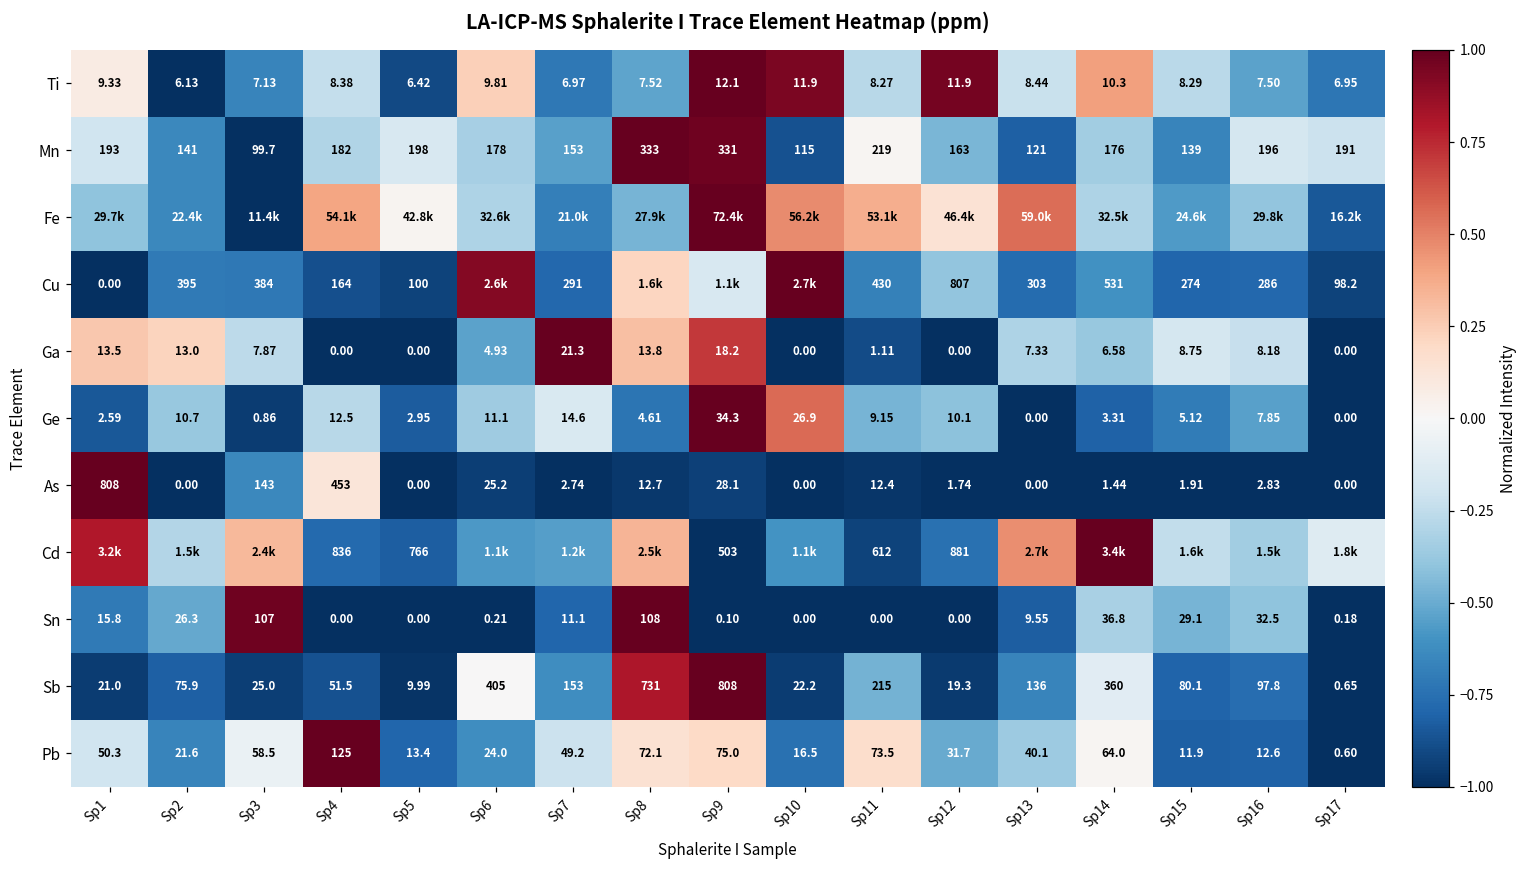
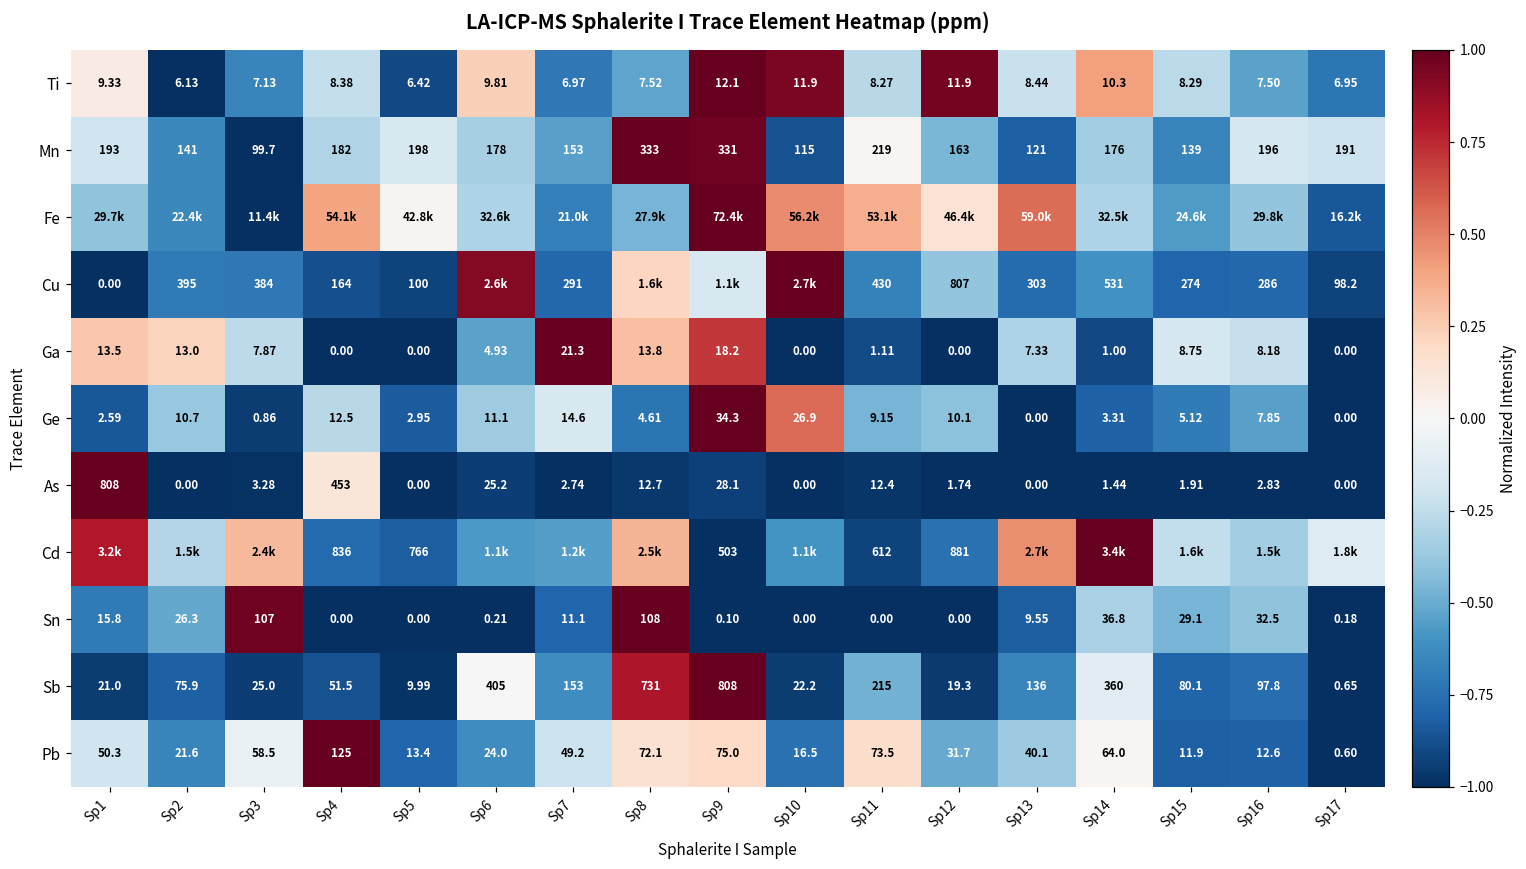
  {
    "Ti": {
      "Sp1": "9.33",
      "Sp2": "6.13",
      "Sp3": "7.13",
      "Sp4": "8.38",
      "Sp5": "6.42",
      "Sp6": "9.81",
      "Sp7": "6.97",
      "Sp8": "7.52",
      "Sp9": "12.1",
      "Sp10": "11.9",
      "Sp11": "8.27",
      "Sp12": "11.9",
      "Sp13": "8.44",
      "Sp14": "10.3",
      "Sp15": "8.29",
      "Sp16": "7.50",
      "Sp17": "6.95"
    },
    "Mn": {
      "Sp1": "193",
      "Sp2": "141",
      "Sp3": "99.7",
      "Sp4": "182",
      "Sp5": "198",
      "Sp6": "178",
      "Sp7": "153",
      "Sp8": "333",
      "Sp9": "331",
      "Sp10": "115",
      "Sp11": "219",
      "Sp12": "163",
      "Sp13": "121",
      "Sp14": "176",
      "Sp15": "139",
      "Sp16": "196",
      "Sp17": "191"
    },
    "Fe": {
      "Sp1": "29.7k",
      "Sp2": "22.4k",
      "Sp3": "11.4k",
      "Sp4": "54.1k",
      "Sp5": "42.8k",
      "Sp6": "32.6k",
      "Sp7": "21.0k",
      "Sp8": "27.9k",
      "Sp9": "72.4k",
      "Sp10": "56.2k",
      "Sp11": "53.1k",
      "Sp12": "46.4k",
      "Sp13": "59.0k",
      "Sp14": "32.5k",
      "Sp15": "24.6k",
      "Sp16": "29.8k",
      "Sp17": "16.2k"
    },
    "Cu": {
      "Sp1": "0.00",
      "Sp2": "395",
      "Sp3": "384",
      "Sp4": "164",
      "Sp5": "100",
      "Sp6": "2.6k",
      "Sp7": "291",
      "Sp8": "1.6k",
      "Sp9": "1.1k",
      "Sp10": "2.7k",
      "Sp11": "430",
      "Sp12": "807",
      "Sp13": "303",
      "Sp14": "531",
      "Sp15": "274",
      "Sp16": "286",
      "Sp17": "98.2"
    },
    "Ga": {
      "Sp1": "13.5",
      "Sp2": "13.0",
      "Sp3": "7.87",
      "Sp4": "0.00",
      "Sp5": "0.00",
      "Sp6": "4.93",
      "Sp7": "21.3",
      "Sp8": "13.8",
      "Sp9": "18.2",
      "Sp10": "0.00",
      "Sp11": "1.11",
      "Sp12": "0.00",
      "Sp13": "7.33",
-     "Sp14": "6.58",
+     "Sp14": "1.00",
      "Sp15": "8.75",
      "Sp16": "8.18",
      "Sp17": "0.00"
    },
    "Ge": {
      "Sp1": "2.59",
      "Sp2": "10.7",
      "Sp3": "0.86",
      "Sp4": "12.5",
      "Sp5": "2.95",
      "Sp6": "11.1",
      "Sp7": "14.6",
      "Sp8": "4.61",
      "Sp9": "34.3",
      "Sp10": "26.9",
      "Sp11": "9.15",
      "Sp12": "10.1",
      "Sp13": "0.00",
      "Sp14": "3.31",
      "Sp15": "5.12",
      "Sp16": "7.85",
      "Sp17": "0.00"
    },
    "As": {
      "Sp1": "808",
      "Sp2": "0.00",
-     "Sp3": "143",
+     "Sp3": "3.28",
      "Sp4": "453",
      "Sp5": "0.00",
      "Sp6": "25.2",
      "Sp7": "2.74",
      "Sp8": "12.7",
      "Sp9": "28.1",
      "Sp10": "0.00",
      "Sp11": "12.4",
      "Sp12": "1.74",
      "Sp13": "0.00",
      "Sp14": "1.44",
      "Sp15": "1.91",
      "Sp16": "2.83",
      "Sp17": "0.00"
    },
    "Cd": {
      "Sp1": "3.2k",
      "Sp2": "1.5k",
      "Sp3": "2.4k",
      "Sp4": "836",
      "Sp5": "766",
      "Sp6": "1.1k",
      "Sp7": "1.2k",
      "Sp8": "2.5k",
      "Sp9": "503",
      "Sp10": "1.1k",
      "Sp11": "612",
      "Sp12": "881",
      "Sp13": "2.7k",
      "Sp14": "3.4k",
      "Sp15": "1.6k",
      "Sp16": "1.5k",
      "Sp17": "1.8k"
    },
    "Sn": {
      "Sp1": "15.8",
      "Sp2": "26.3",
      "Sp3": "107",
      "Sp4": "0.00",
      "Sp5": "0.00",
      "Sp6": "0.21",
      "Sp7": "11.1",
      "Sp8": "108",
      "Sp9": "0.10",
      "Sp10": "0.00",
      "Sp11": "0.00",
      "Sp12": "0.00",
      "Sp13": "9.55",
      "Sp14": "36.8",
      "Sp15": "29.1",
      "Sp16": "32.5",
      "Sp17": "0.18"
    },
    "Sb": {
      "Sp1": "21.0",
      "Sp2": "75.9",
      "Sp3": "25.0",
      "Sp4": "51.5",
      "Sp5": "9.99",
      "Sp6": "405",
      "Sp7": "153",
      "Sp8": "731",
      "Sp9": "808",
      "Sp10": "22.2",
      "Sp11": "215",
      "Sp12": "19.3",
      "Sp13": "136",
      "Sp14": "360",
      "Sp15": "80.1",
      "Sp16": "97.8",
      "Sp17": "0.65"
    },
    "Pb": {
      "Sp1": "50.3",
      "Sp2": "21.6",
      "Sp3": "58.5",
      "Sp4": "125",
      "Sp5": "13.4",
      "Sp6": "24.0",
      "Sp7": "49.2",
      "Sp8": "72.1",
      "Sp9": "75.0",
      "Sp10": "16.5",
      "Sp11": "73.5",
      "Sp12": "31.7",
      "Sp13": "40.1",
      "Sp14": "64.0",
      "Sp15": "11.9",
      "Sp16": "12.6",
      "Sp17": "0.60"
    }
  }
